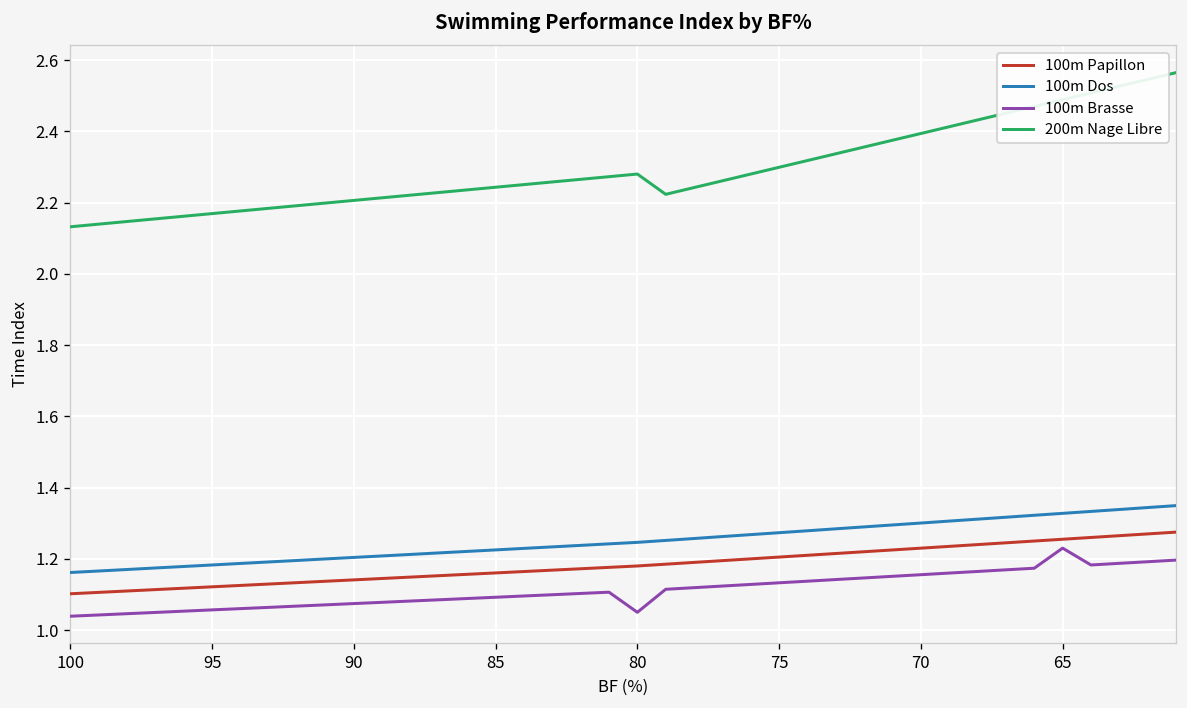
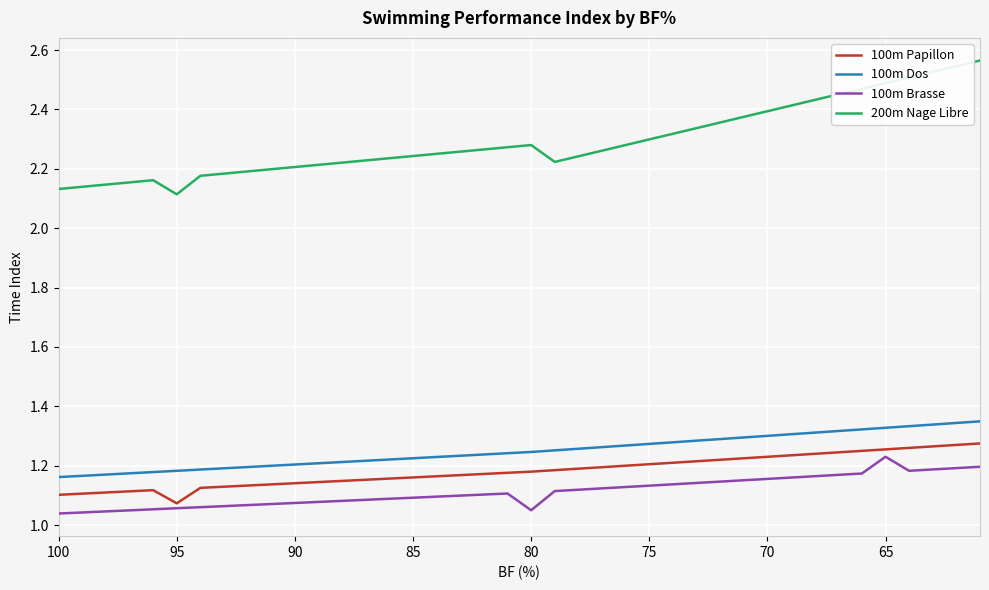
  {
    "100m Papillon": {
      "100": 1.10,
-     "95": 1.12,
+     "95": 1.07,
      "90": 1.14,
      "85": 1.16,
      "80": 1.18,
      "75": 1.21,
      "70": 1.23,
      "65": 1.26
    },
    "100m Dos": {
      "100": 1.16,
      "95": 1.18,
      "90": 1.20,
      "85": 1.23,
      "80": 1.25,
      "75": 1.27,
      "70": 1.30,
      "65": 1.33
    },
    "100m Brasse": {
      "100": 1.04,
      "95": 1.06,
      "90": 1.07,
      "85": 1.09,
      "80": 1.05,
      "75": 1.13,
      "70": 1.16,
      "65": 1.23
    },
    "200m Nage Libre": {
      "100": 2.13,
-     "95": 2.17,
+     "95": 2.11,
      "90": 2.21,
      "85": 2.24,
      "80": 2.28,
      "75": 2.30,
      "70": 2.39
    }
  }
